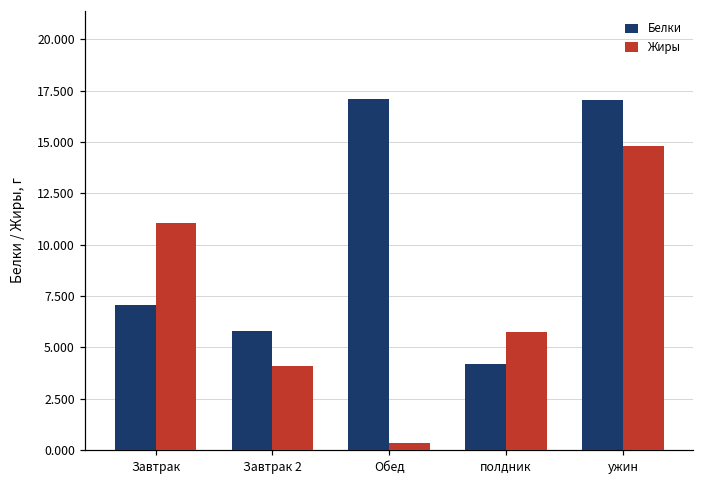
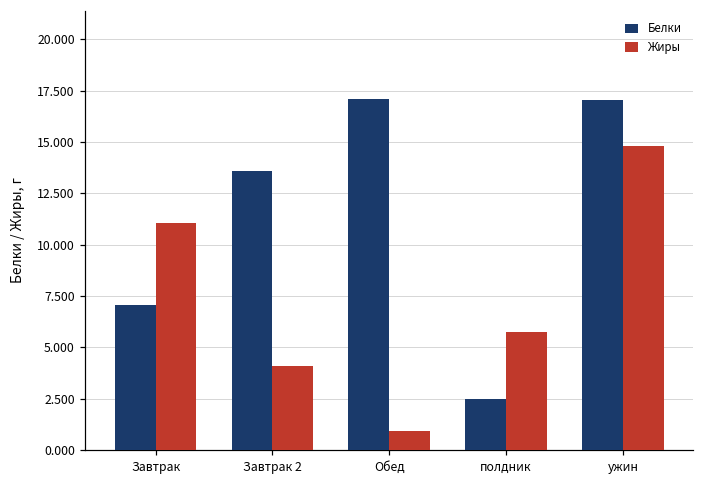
  {
    "Белки": {
      "Завтрак": 7.1,
-     "Завтрак 2": 5.8,
+     "Завтрак 2": 13.6,
      "Обед": 17.1,
-     "полдник": 4.2,
+     "полдник": 2.5,
      "ужин": 17.0
    },
    "Жиры": {
      "Завтрак": 11.1,
      "Завтрак 2": 4.1,
-     "Обед": 0.3,
+     "Обед": 0.9,
      "полдник": 5.8,
      "ужин": 14.8
    }
  }
